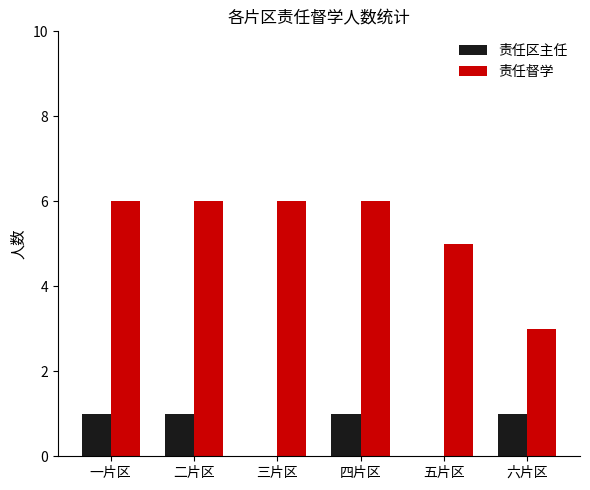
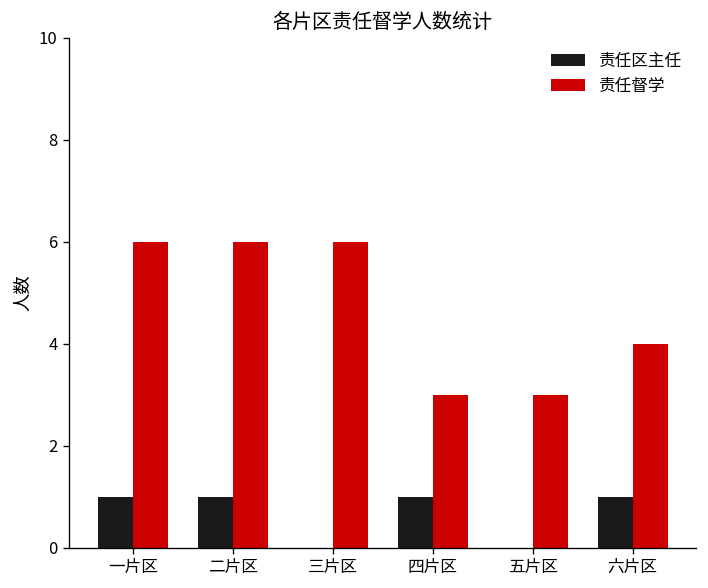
  {
    "责任区主任": {
      "一片区": 1,
      "二片区": 1,
      "三片区": 0,
      "四片区": 1,
      "五片区": 0,
      "六片区": 1
    },
    "责任督学": {
      "一片区": 6,
      "二片区": 6,
      "三片区": 6,
-     "四片区": 6,
-     "五片区": 5,
-     "六片区": 3
+     "四片区": 3,
+     "五片区": 3,
+     "六片区": 4
    }
  }
